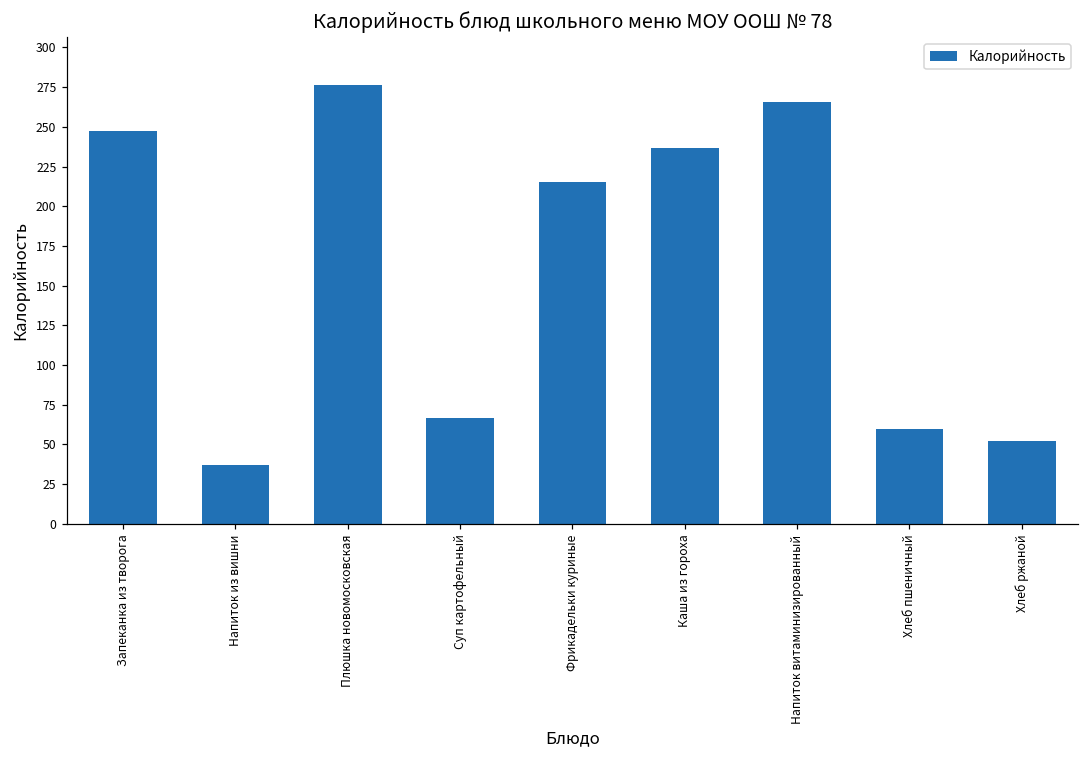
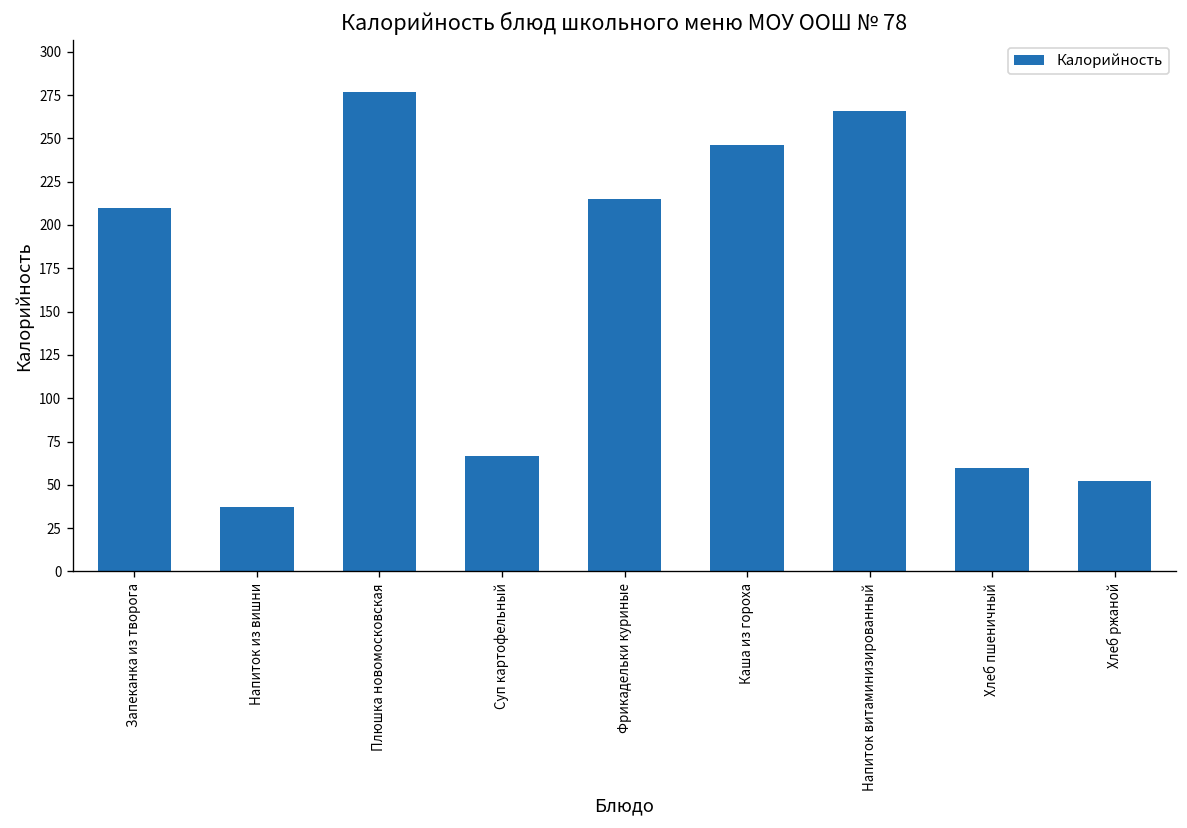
  {
-   "Запеканка из творога": 247,
+   "Запеканка из творога": 210,
    "Напиток из вишни": 37,
    "Плюшка новомосковская": 277,
    "Суп картофельный": 67,
    "Фрикадельки куриные": 215,
-   "Каша из гороха": 236,
+   "Каша из гороха": 246,
    "Напиток витаминизированный": 266,
    "Хлеб пшеничный": 60,
    "Хлеб ржаной": 52
  }
